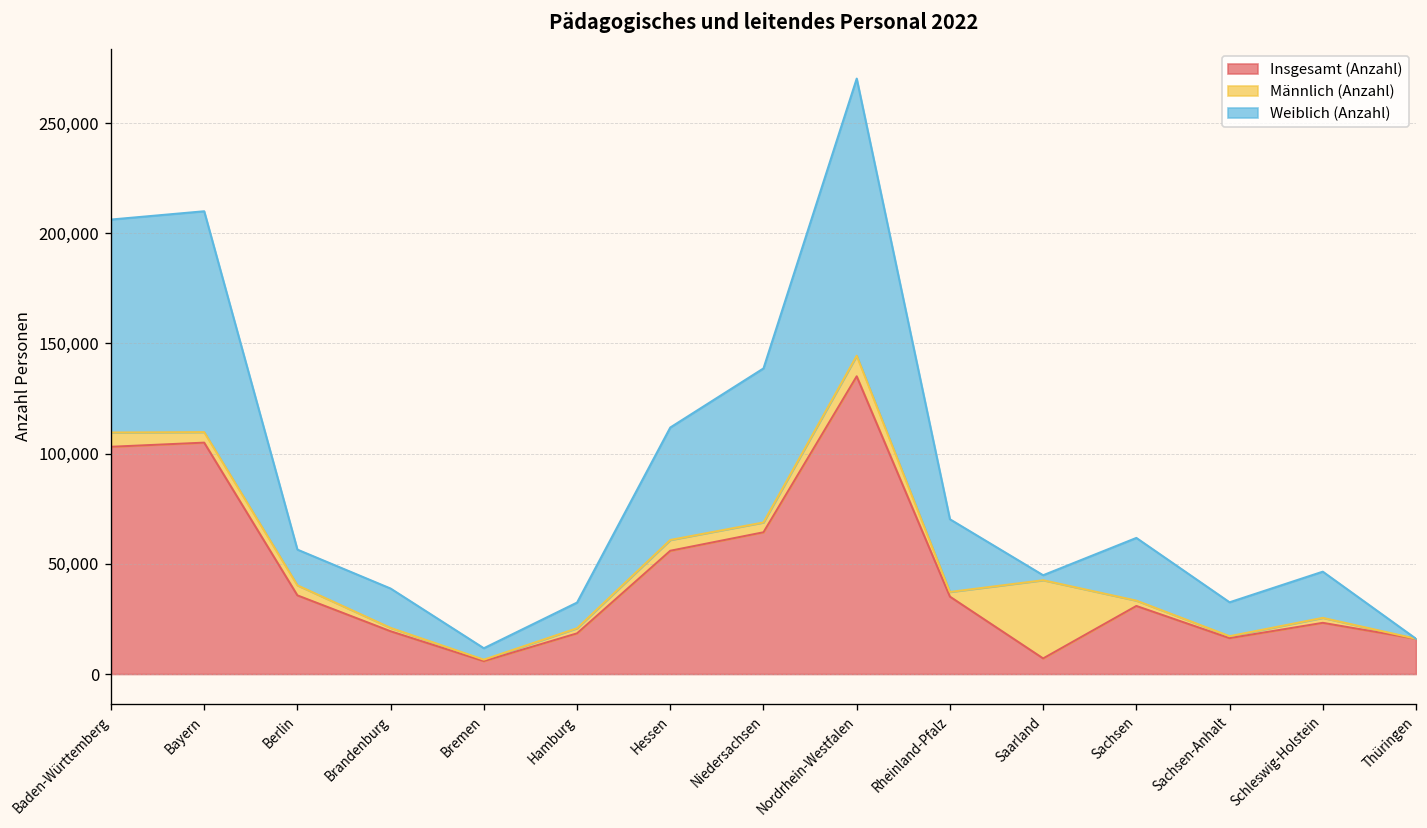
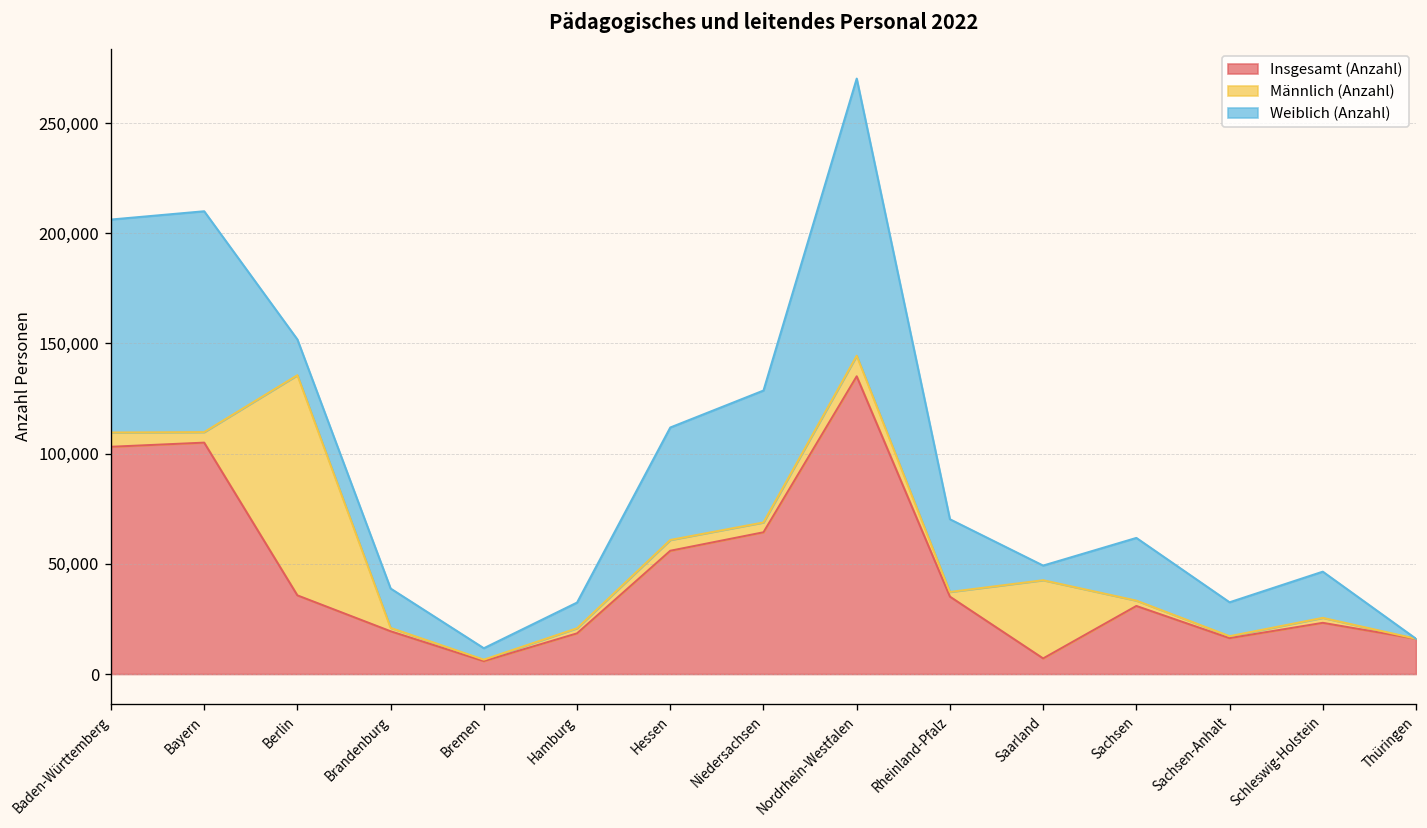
  {
    "Insgesamt (Anzahl)": {
      "Baden-Württemberg": "103,000",
      "Bayern": "105,000",
      "Berlin": "36,000",
      "Brandenburg": "19,000",
      "Hamburg": "18,000",
      "Hessen": "56,000",
      "Niedersachsen": "64,000",
      "Nordrhein-Westfalen": "135,000",
      "Rheinland-Pfalz": "35,000",
      "Saarland": "7,000",
      "Sachsen": "31,000",
      "Schleswig-Holstein": "23,000"
    },
    "Männlich (Anzahl)": {
      "Baden-Württemberg": "6,000",
      "Bayern": "5,000",
-     "Berlin": "5,000",
+     "Berlin": "100,000",
      "Brandenburg": "2,000",
      "Hamburg": "2,000",
      "Hessen": "5,000",
      "Niedersachsen": "4,000",
      "Nordrhein-Westfalen": "9,000",
      "Rheinland-Pfalz": "2,000",
      "Saarland": "35,000",
      "Sachsen": "2,000",
      "Schleswig-Holstein": "2,000"
    },
    "Weiblich (Anzahl)": {
      "Baden-Württemberg": "97,000",
      "Bayern": "100,000",
      "Berlin": "16,000",
      "Brandenburg": "18,000",
      "Bremen": "5,000",
      "Hamburg": "12,000",
      "Hessen": "51,000",
-     "Niedersachsen": "70,000",
+     "Niedersachsen": "60,000",
      "Nordrhein-Westfalen": "126,000",
      "Rheinland-Pfalz": "33,000",
-     "Saarland": "2,000",
+     "Saarland": "7,000",
      "Sachsen": "28,000",
      "Sachsen-Anhalt": "15,000",
      "Schleswig-Holstein": "21,000"
    }
  }
